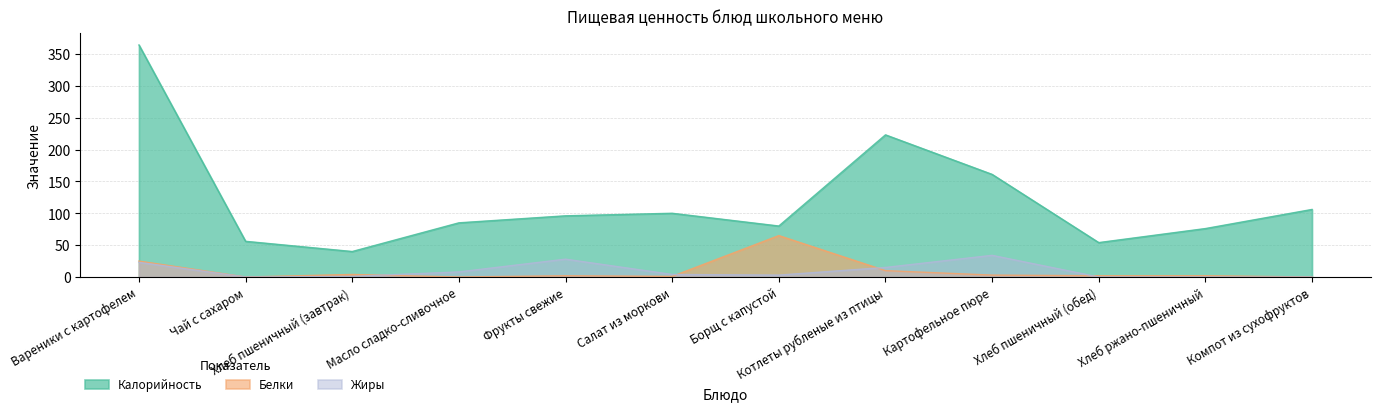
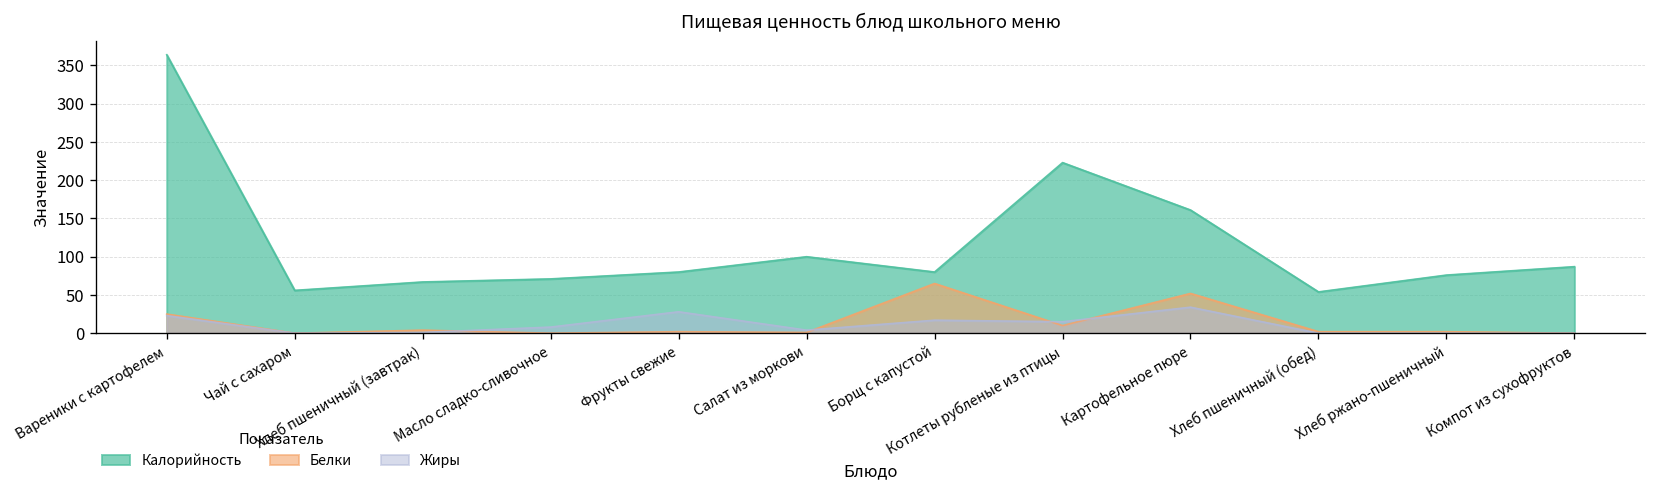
  {
    "Калорийность": {
      "Вареники с картофелем": 360,
      "Чай с сахаром": 60,
-     "Хлеб пшеничный (завтрак)": 40,
-     "Масло сладко-сливочное": 90,
-     "Фрукты свежие": 100,
+     "Хлеб пшеничный (завтрак)": 70,
+     "Масло сладко-сливочное": 70,
+     "Фрукты свежие": 80,
      "Салат из моркови": 100,
      "Борщ с капустой": 80,
      "Котлеты рубленые из птицы": 220,
      "Картофельное пюре": 160,
      "Хлеб пшеничный (обед)": 50,
      "Хлеб ржано-пшеничный": 80,
-     "Компот из сухофруктов": 110
+     "Компот из сухофруктов": 90
    },
    "Белки": {
      "Масло сладко-сливочное": 0,
      "Фрукты свежие": 0,
      "Борщ с капустой": 70,
      "Котлеты рубленые из птицы": 10,
-     "Картофельное пюре": 0
+     "Картофельное пюре": 50
    },
    "Жиры": {
      "Масло сладко-сливочное": 10,
      "Фрукты свежие": 30,
-     "Борщ с капустой": 0,
+     "Борщ с капустой": 20,
      "Котлеты рубленые из птицы": 20,
      "Картофельное пюре": 30
    }
  }
